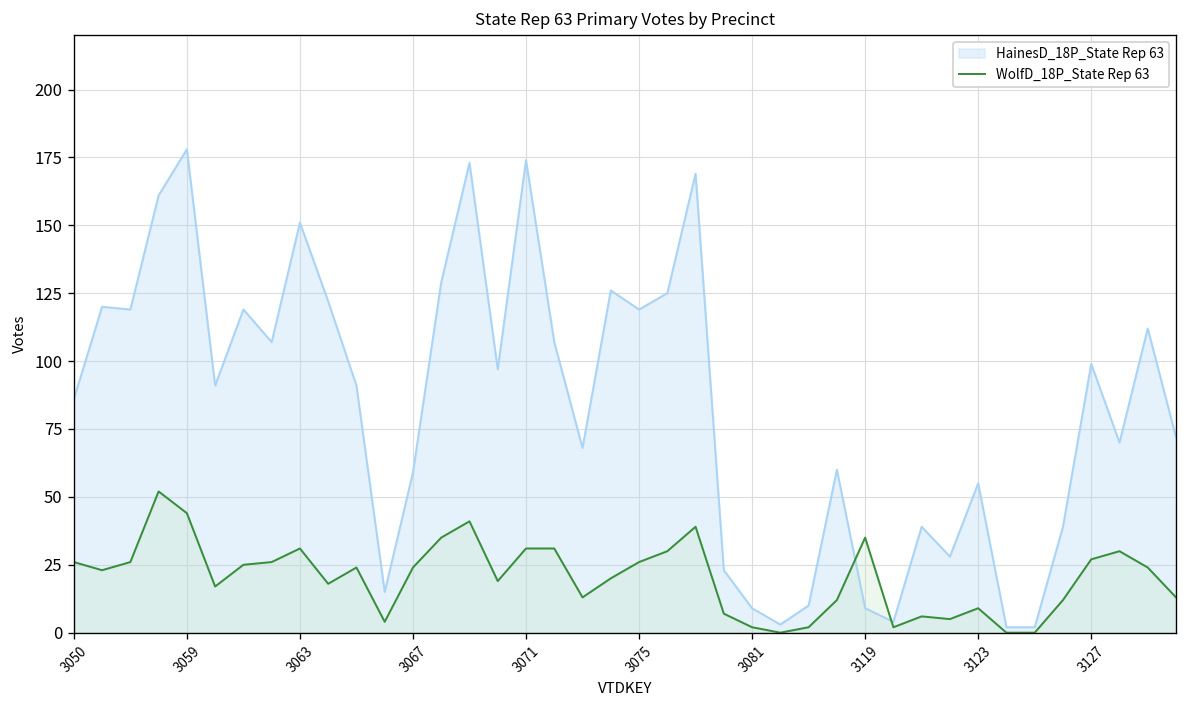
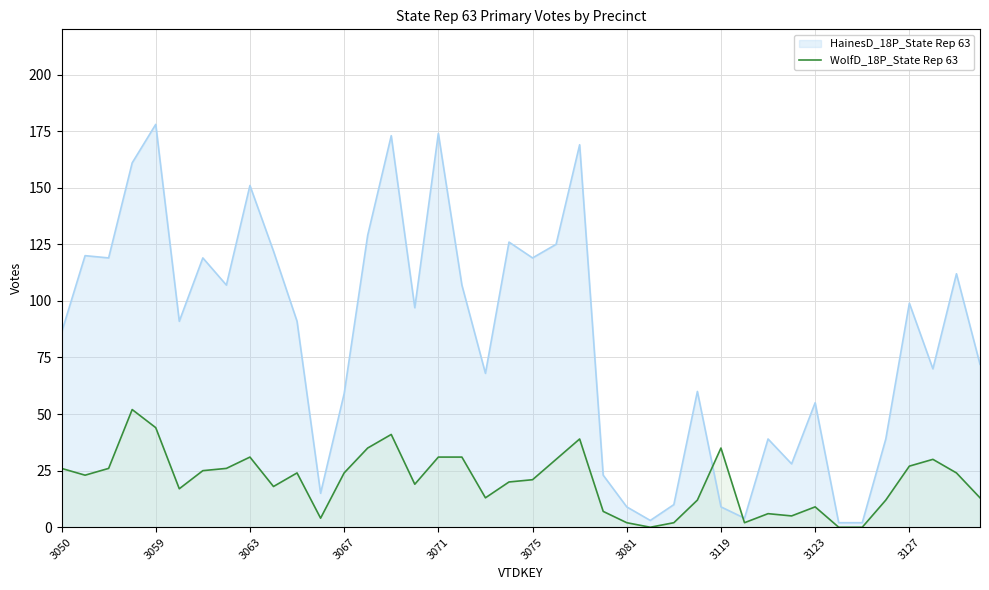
  {
    "HainesD_18P_State Rep 63": {
      "3050": 86,
      "3059": 178,
      "3063": 151,
      "3067": 59,
      "3071": 174,
      "3075": 119,
      "3081": 9,
      "3119": 9,
      "3123": 55,
      "3127": 99
    },
    "WolfD_18P_State Rep 63": {
      "3050": 26,
      "3059": 44,
      "3063": 31,
      "3067": 24,
      "3071": 31,
-     "3075": 26,
+     "3075": 21,
      "3081": 2,
      "3119": 35,
      "3123": 9,
      "3127": 27
    }
  }
